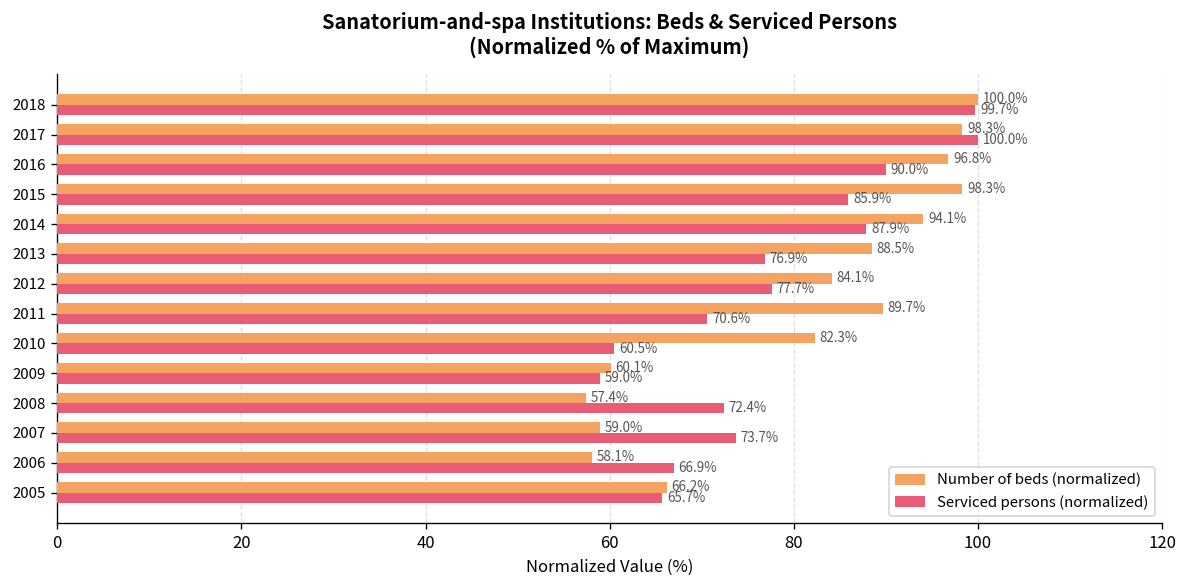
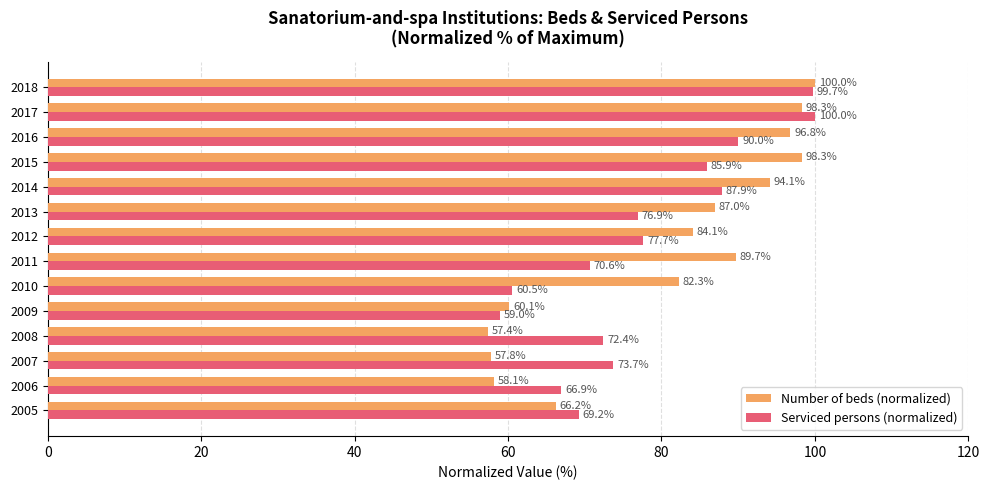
  {
    "Number of beds (normalized)": {
      "2018": "100.0%",
      "2017": "98.3%",
      "2016": "96.8%",
      "2015": "98.3%",
      "2014": "94.1%",
-     "2013": "88.5%",
+     "2013": "87.0%",
      "2012": "84.1%",
      "2011": "89.7%",
      "2010": "82.3%",
      "2009": "60.1%",
      "2008": "57.4%",
-     "2007": "59.0%",
+     "2007": "57.8%",
      "2006": "58.1%",
      "2005": "66.2%"
    },
    "Serviced persons (normalized)": {
      "2018": "99.7%",
      "2017": "100.0%",
      "2016": "90.0%",
      "2015": "85.9%",
      "2014": "87.9%",
      "2013": "76.9%",
      "2012": "77.7%",
      "2011": "70.6%",
      "2010": "60.5%",
      "2009": "59.0%",
      "2008": "72.4%",
      "2007": "73.7%",
      "2006": "66.9%",
-     "2005": "65.7%"
+     "2005": "69.2%"
    }
  }
